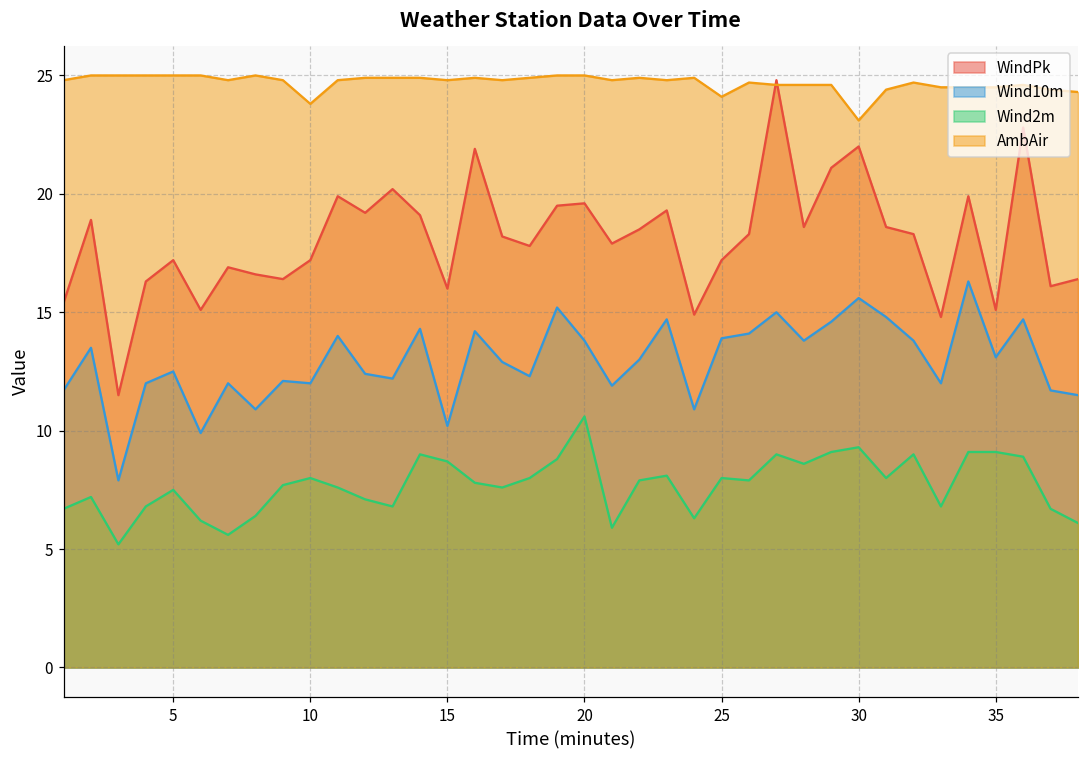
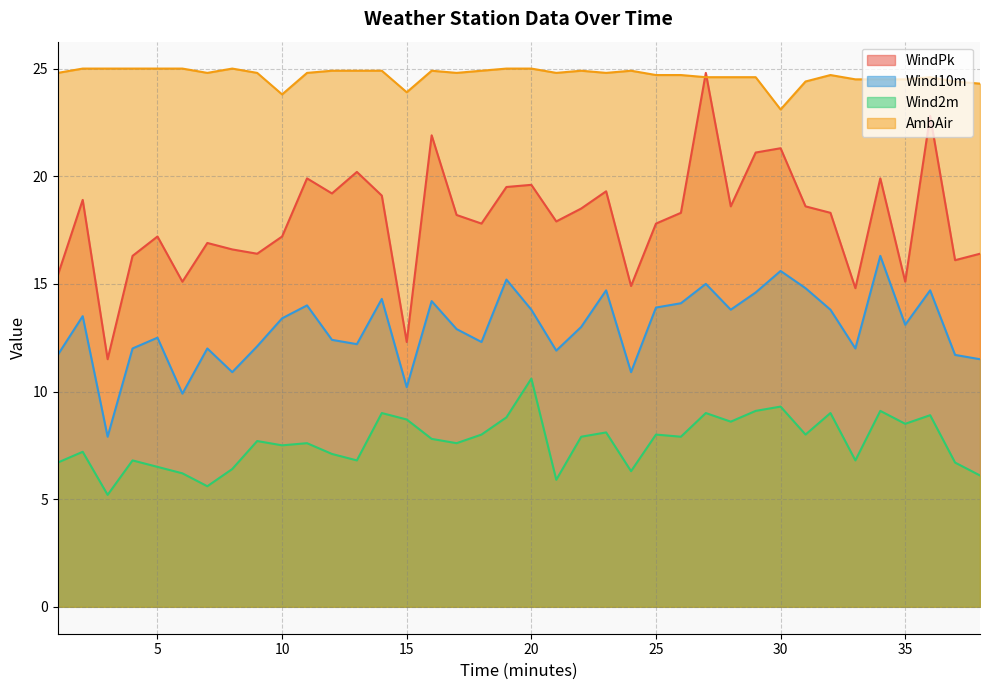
  {
    "WindPk": {
      "5": 17.2,
      "10": 17.2,
-     "15": 16.0,
+     "15": 12.3,
      "20": 19.6,
-     "25": 17.2,
-     "30": 22.0,
+     "25": 17.8,
+     "30": 21.3,
      "35": 15.1
    },
    "Wind10m": {
      "5": 12.5,
-     "10": 12.0,
+     "10": 13.4,
      "15": 10.2,
      "20": 13.8,
      "25": 13.9,
      "30": 15.6,
      "35": 13.1
    },
    "Wind2m": {
-     "5": 7.5,
-     "10": 8.0,
+     "5": 6.5,
+     "10": 7.5,
      "15": 8.7,
      "20": 10.6,
      "25": 8.0,
      "30": 9.3,
-     "35": 9.1
+     "35": 8.5
    },
    "AmbAir": {
      "5": 25.0,
      "10": 23.8,
-     "15": 24.8,
+     "15": 23.9,
      "20": 25.0,
-     "25": 24.1,
+     "25": 24.7,
      "30": 23.1
    }
  }
